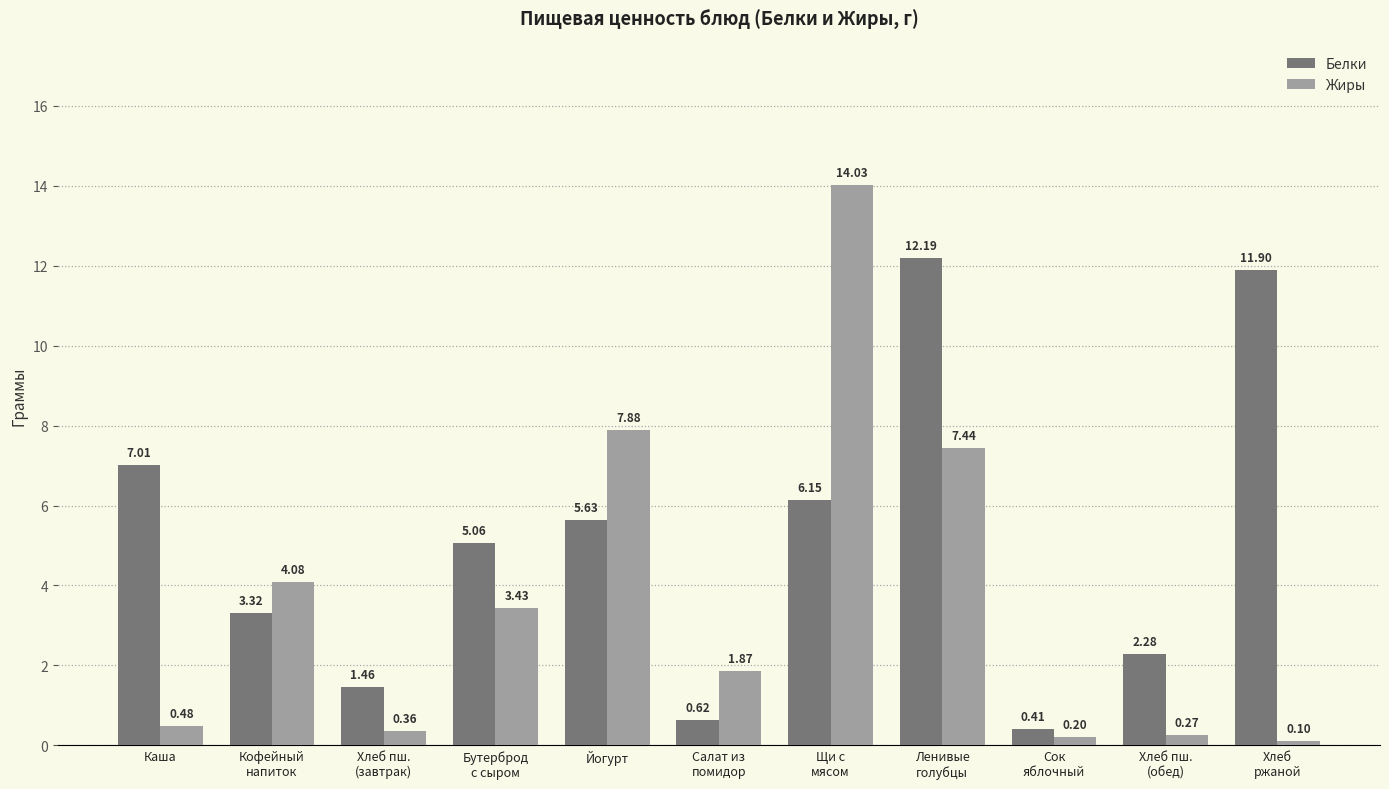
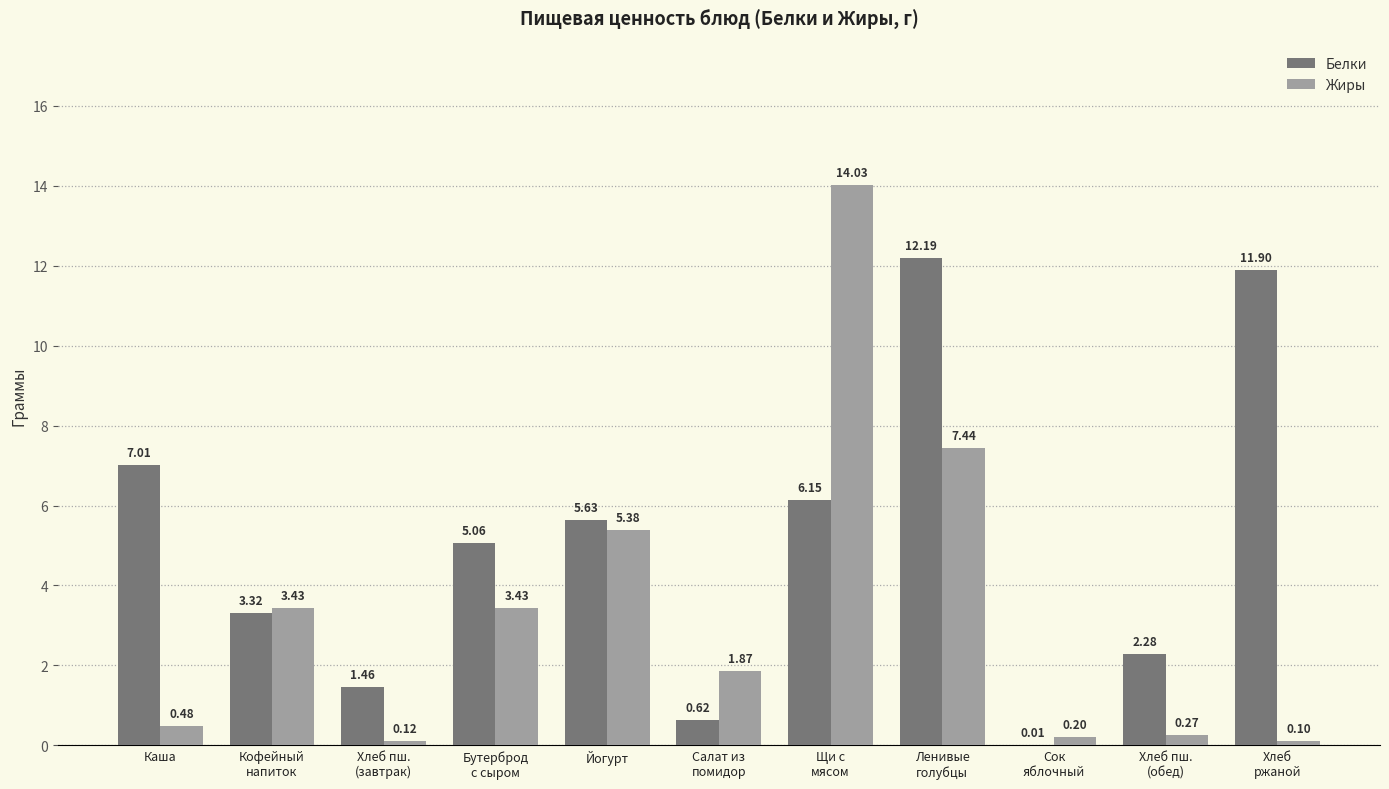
  {
    "Белки": {
      "Каша": 7.01,
      "Кофейный напиток": 3.32,
      "Хлеб пш. (завтрак)": 1.46,
      "Бутерброд с сыром": 5.06,
      "Йогурт": 5.63,
      "Салат из помидор": 0.62,
      "Щи с мясом": 6.15,
      "Ленивые голубцы": 12.19,
-     "Сок яблочный": 0.41,
+     "Сок яблочный": 0.01,
      "Хлеб пш. (обед)": 2.28,
      "Хлеб ржаной": 11.90
    },
    "Жиры": {
      "Каша": 0.48,
-     "Кофейный напиток": 4.08,
-     "Хлеб пш. (завтрак)": 0.36,
+     "Кофейный напиток": 3.43,
+     "Хлеб пш. (завтрак)": 0.12,
      "Бутерброд с сыром": 3.43,
-     "Йогурт": 7.88,
+     "Йогурт": 5.38,
      "Салат из помидор": 1.87,
      "Щи с мясом": 14.03,
      "Ленивые голубцы": 7.44,
      "Сок яблочный": 0.20,
      "Хлеб пш. (обед)": 0.27,
      "Хлеб ржаной": 0.10
    }
  }
